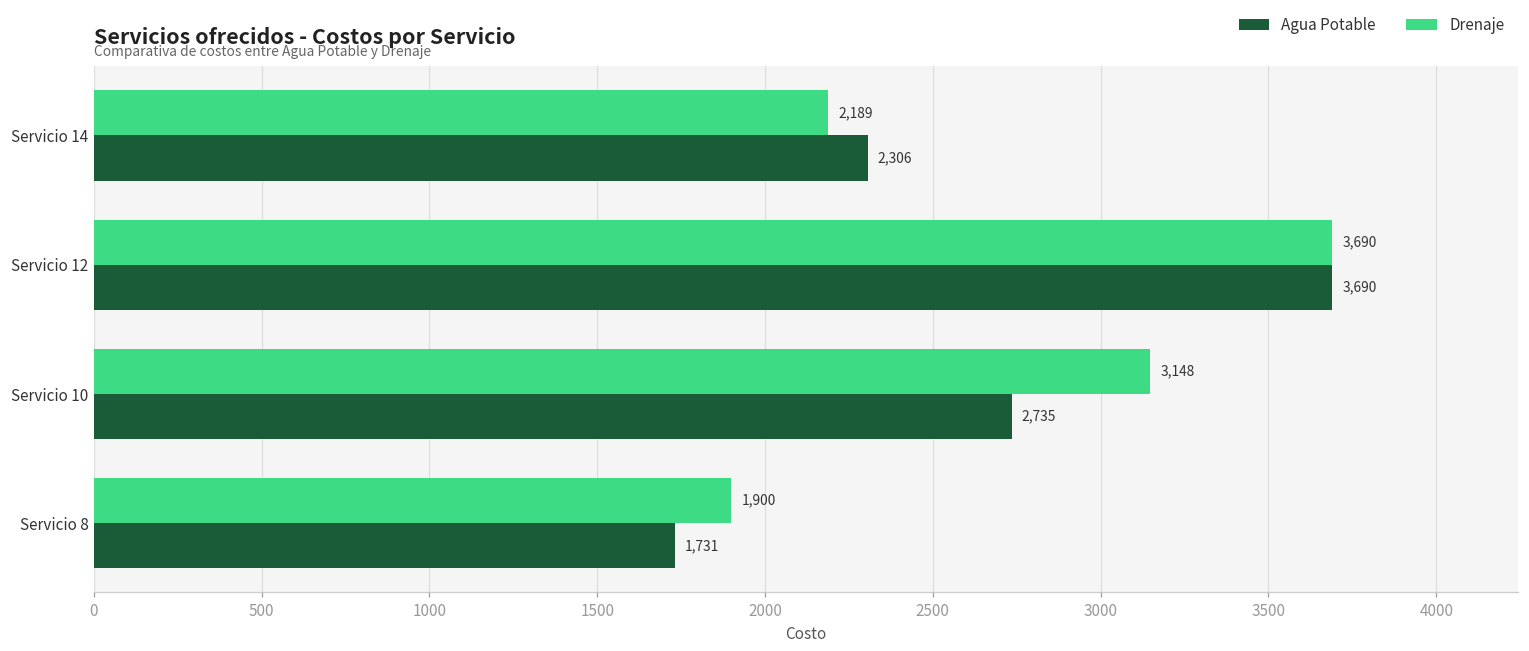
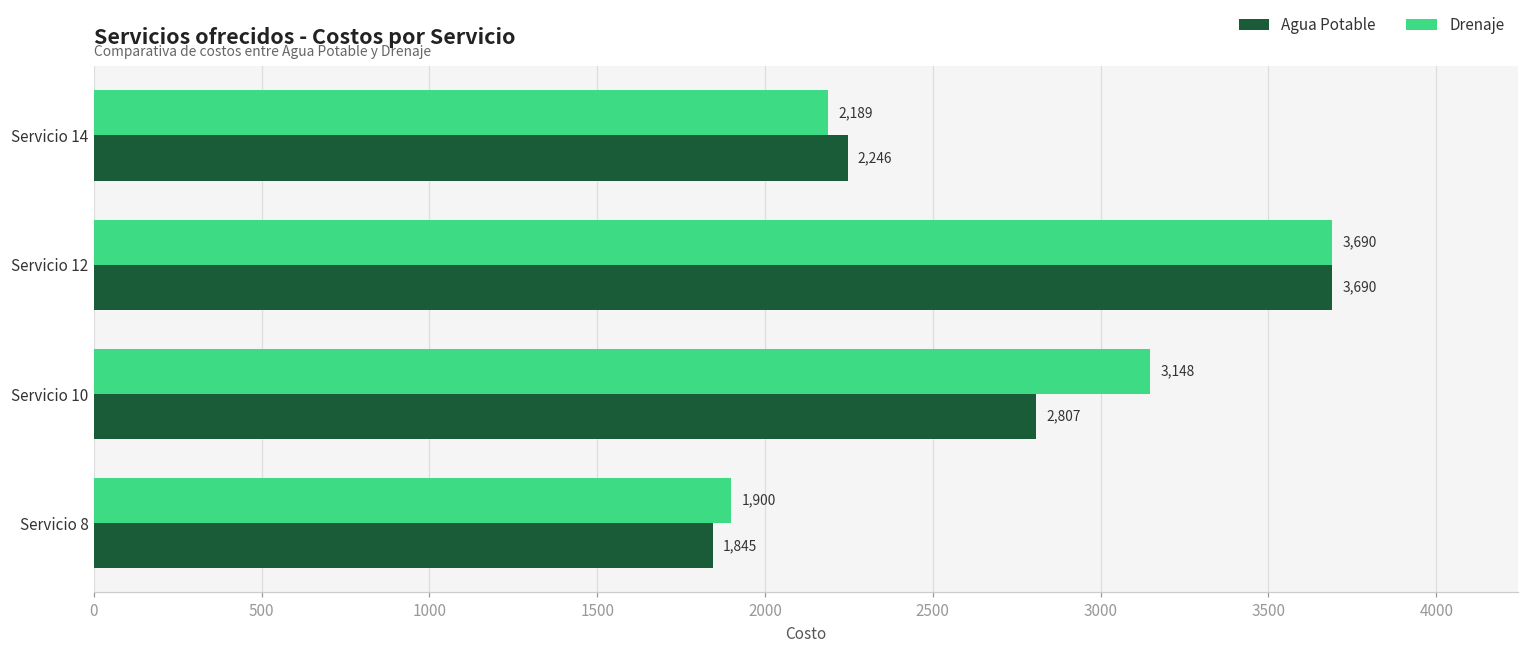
  {
    "Agua Potable": {
-     "Servicio 14": "2,306",
+     "Servicio 14": "2,246",
      "Servicio 12": "3,690",
-     "Servicio 10": "2,735",
-     "Servicio 8": "1,731"
+     "Servicio 10": "2,807",
+     "Servicio 8": "1,845"
    },
    "Drenaje": {
      "Servicio 14": "2,189",
      "Servicio 12": "3,690",
      "Servicio 10": "3,148",
      "Servicio 8": "1,900"
    }
  }
